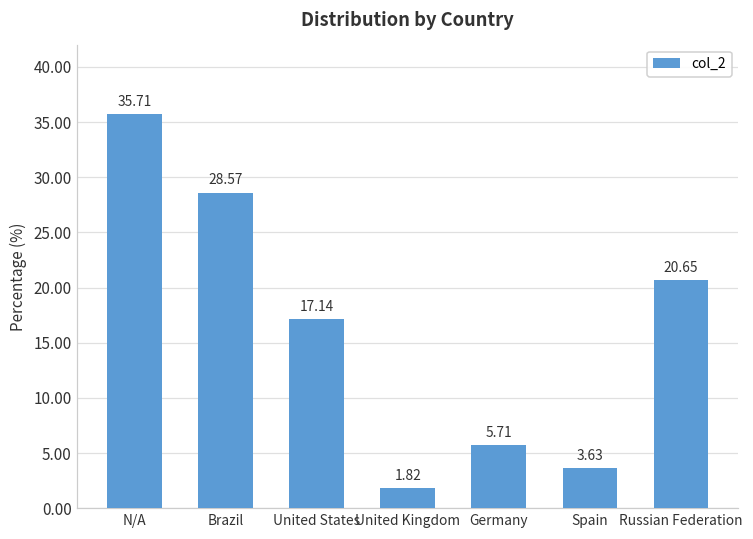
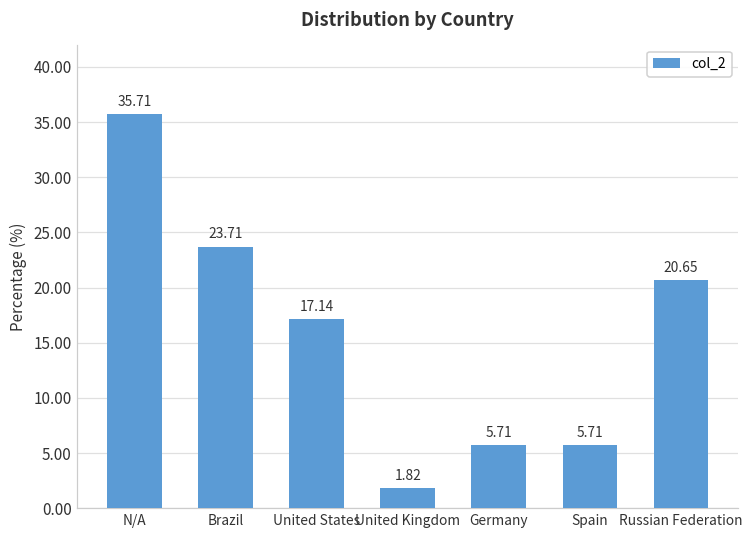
  {
    "N/A": 35.71,
-   "Brazil": 28.57,
+   "Brazil": 23.71,
    "United States": 17.14,
    "United Kingdom": 1.82,
    "Germany": 5.71,
-   "Spain": 3.63,
+   "Spain": 5.71,
    "Russian Federation": 20.65
  }
